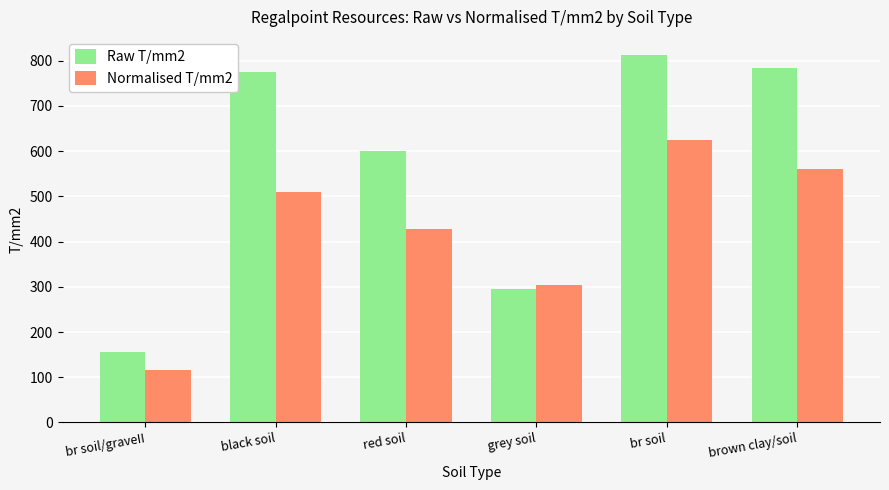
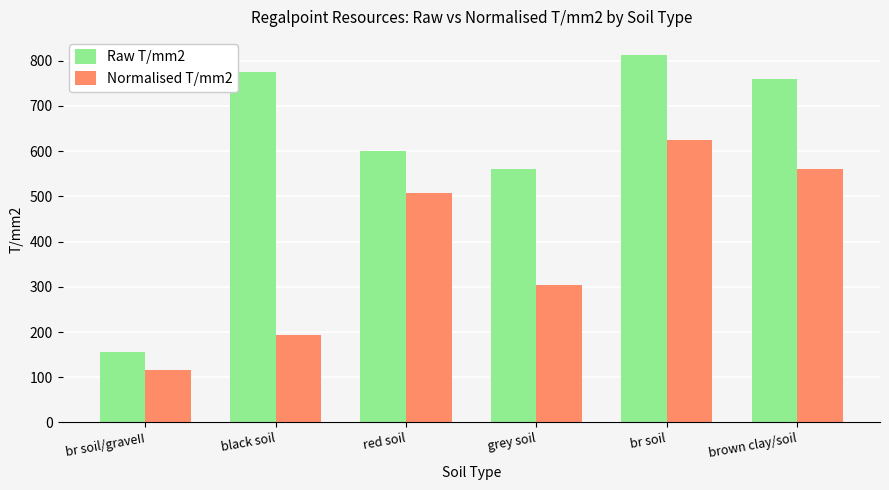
  {
    "Raw T/mm2": {
      "br soil/graveII": 160,
      "black soil": 780,
      "red soil": 600,
-     "grey soil": 300,
+     "grey soil": 560,
      "br soil": 810,
-     "brown clay/soil": 780
+     "brown clay/soil": 760
    },
    "Normalised T/mm2": {
      "br soil/graveII": 120,
-     "black soil": 510,
-     "red soil": 430,
+     "black soil": 190,
+     "red soil": 510,
      "grey soil": 300,
      "br soil": 630,
      "brown clay/soil": 560
    }
  }
